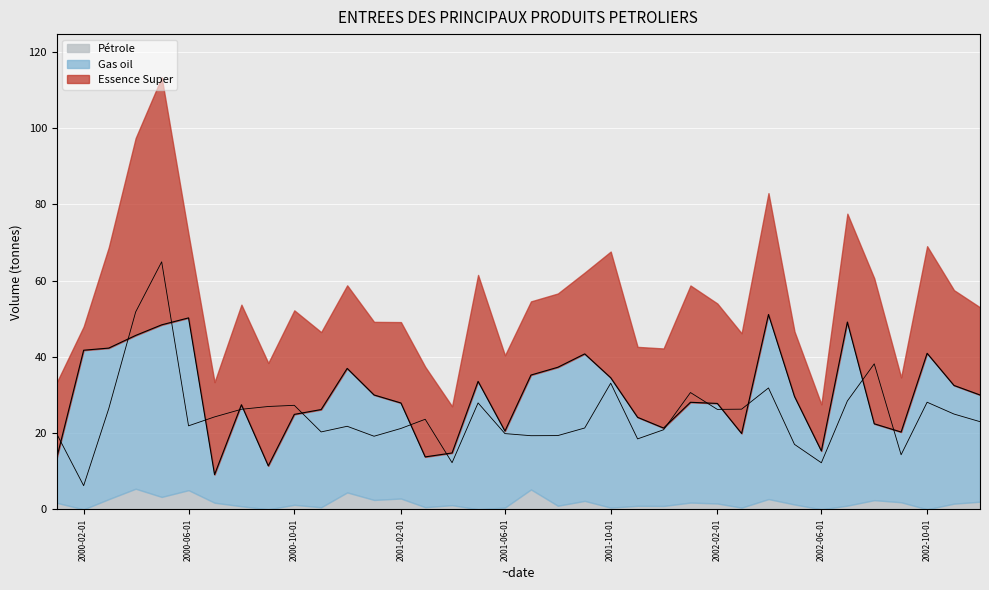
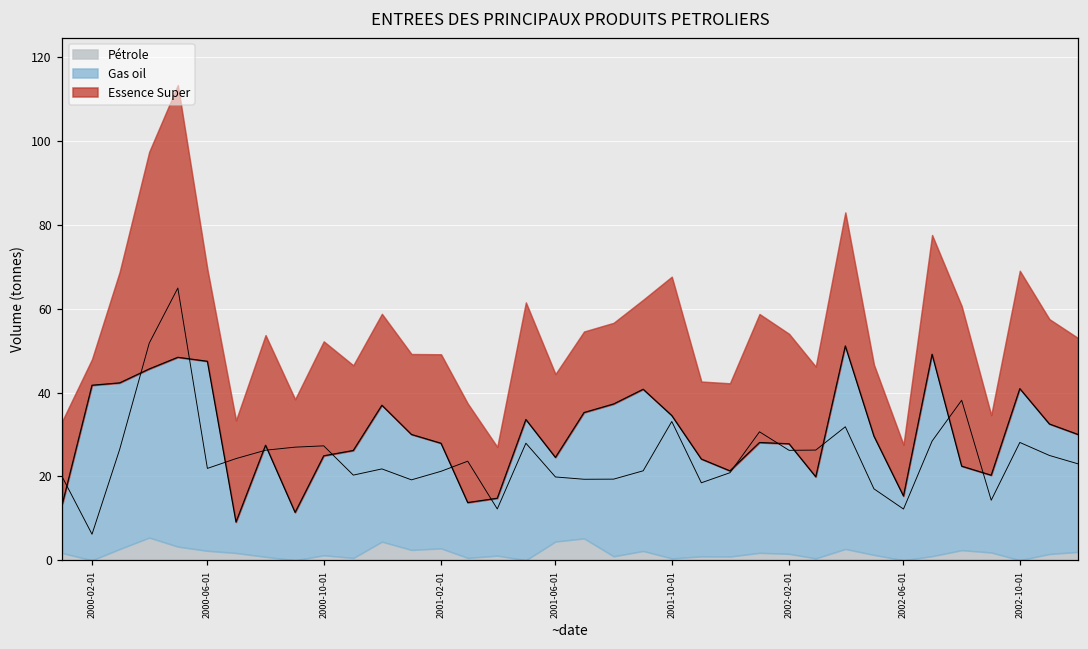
  {
    "Pétrole": {
      "2000-02-01": 0,
-     "2000-06-01": 5,
+     "2000-06-01": 2,
      "2000-10-01": 1,
      "2001-02-01": 3,
-     "2001-06-01": 0,
+     "2001-06-01": 4,
      "2002-02-01": 2,
      "2002-06-01": 0
    },
    "Gas oil": {
      "2000-02-01": 42,
      "2000-06-01": 45,
      "2000-10-01": 24,
      "2001-02-01": 25,
      "2001-10-01": 34,
      "2002-02-01": 26,
      "2002-06-01": 15,
      "2002-10-01": 41
    },
    "Essence Super": {
      "2000-02-01": 6,
      "2000-06-01": 22,
      "2000-10-01": 27,
      "2001-02-01": 21,
      "2001-06-01": 20,
      "2001-10-01": 33,
      "2002-02-01": 26,
      "2002-06-01": 12,
      "2002-10-01": 28
    }
  }
